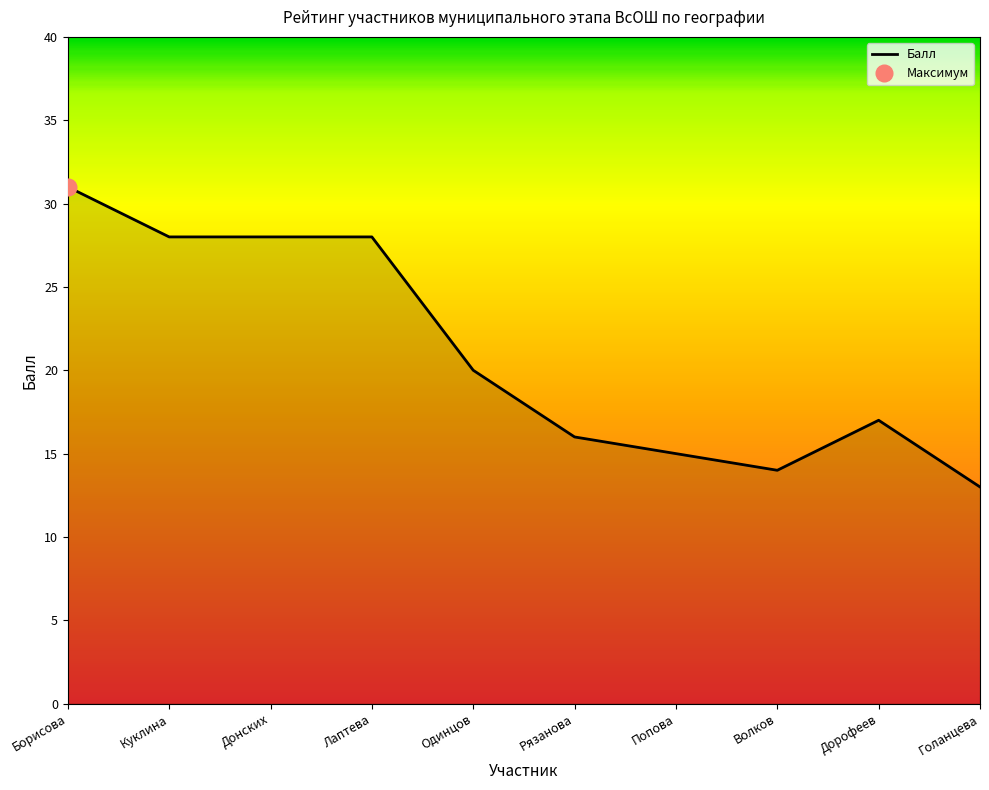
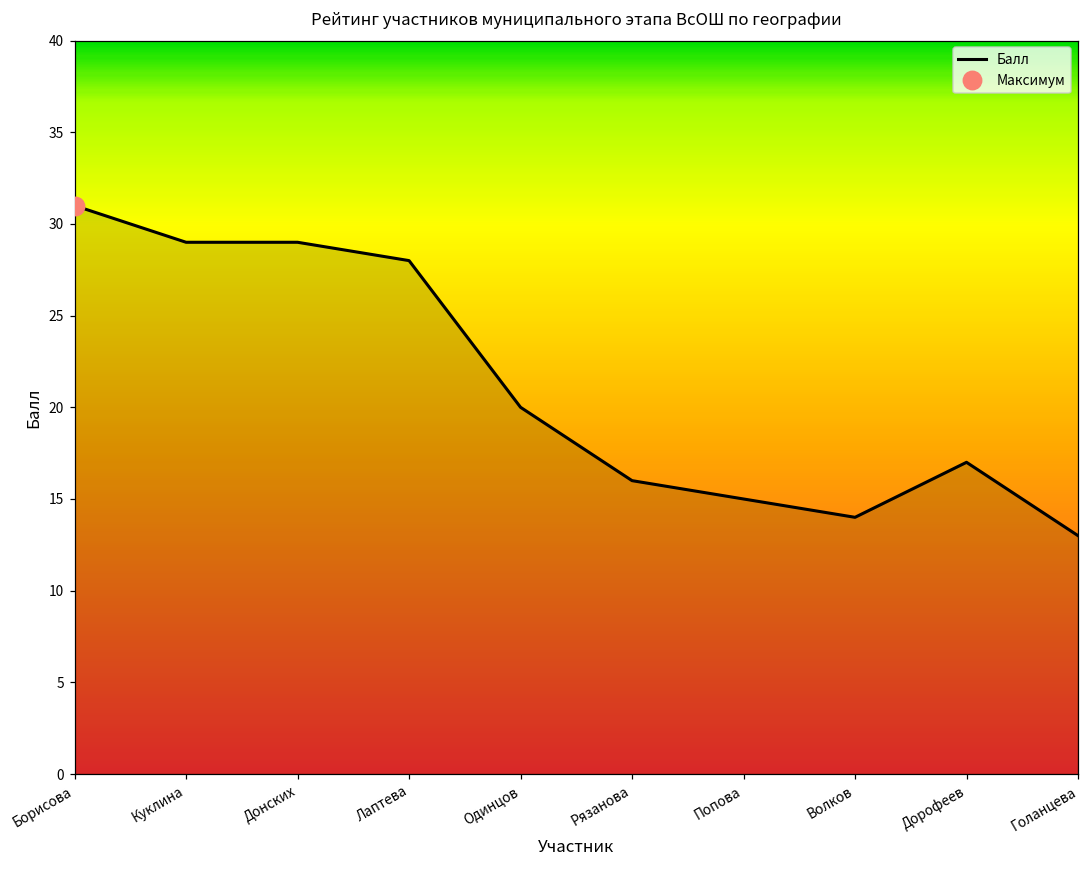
  {
    "Балл": {
-     "Куклина": 28,
-     "Донских": 28,
+     "Куклина": 29,
+     "Донских": 29,
      "Лаптева": 28,
      "Одинцов": 20,
      "Рязанова": 16,
      "Попова": 15,
      "Волков": 14,
      "Дорофеев": 17,
      "Голанцева": 13
    }
  }
